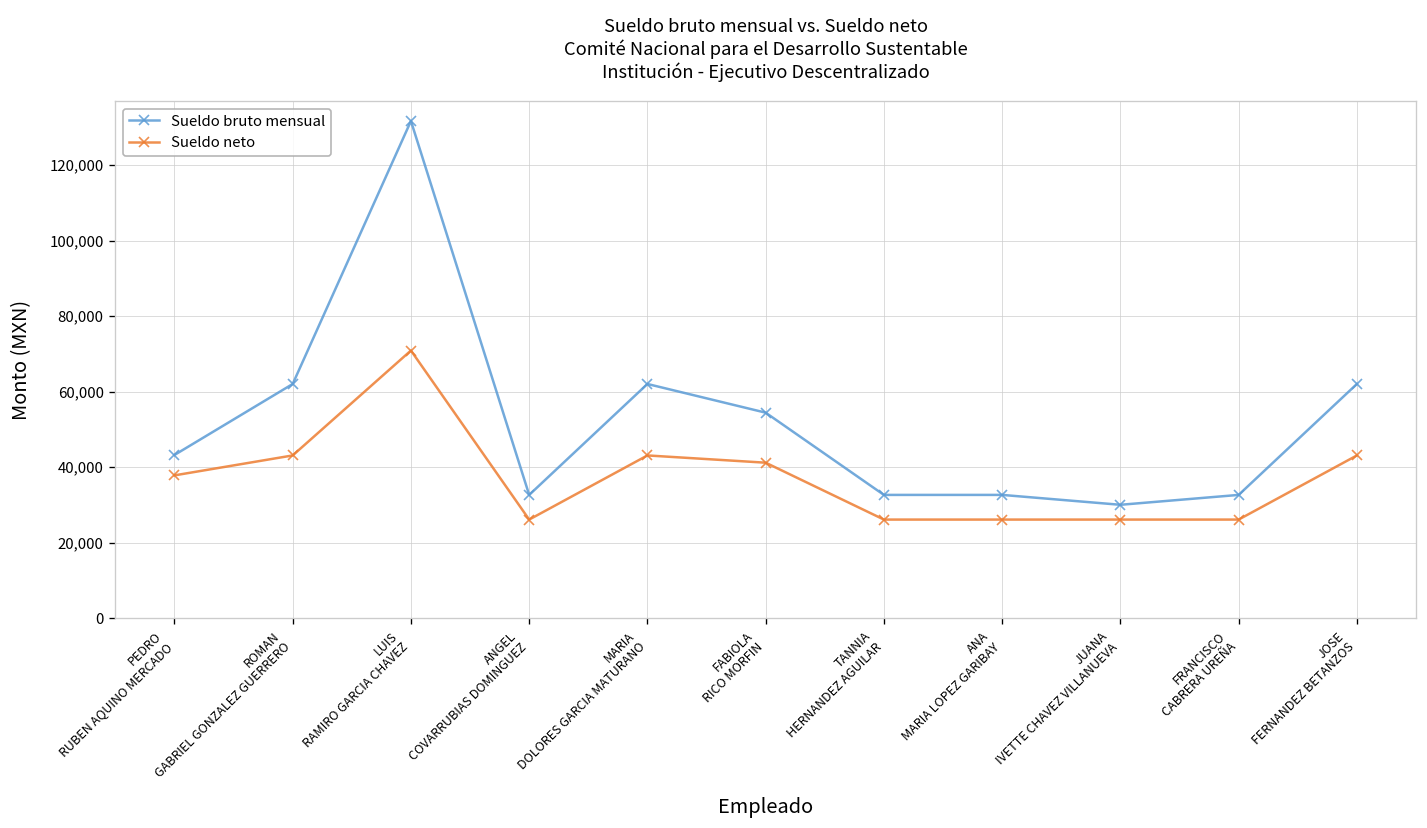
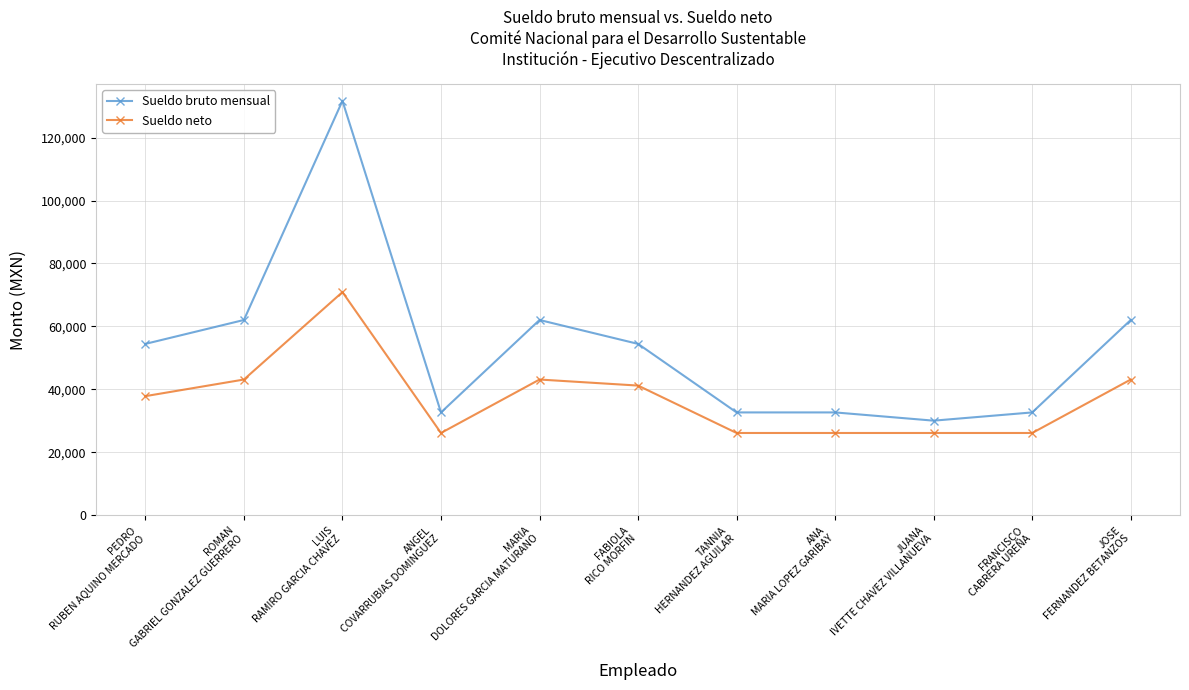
  {
    "Sueldo bruto mensual": {
-     "PEDRO RUBEN AQUINO MERCADO": "43,000",
+     "PEDRO RUBEN AQUINO MERCADO": "54,000",
      "ROMAN GABRIEL GONZALEZ GUERRERO": "62,000",
      "LUIS RAMIRO GARCIA CHAVEZ": "132,000",
      "ANGEL COVARRUBIAS DOMINGUEZ": "33,000",
      "MARIA DOLORES GARCIA MATURANO": "62,000",
      "FABIOLA RICO MORFIN": "54,000",
      "TANNIA HERNANDEZ AGUILAR": "33,000",
      "ANA MARIA LOPEZ GARIBAY": "33,000",
      "JUANA IVETTE CHAVEZ VILLANUEVA": "30,000",
      "FRANCISCO CABRERA UREÑA": "33,000",
      "JOSE FERNANDEZ BETANZOS": "62,000"
    },
    "Sueldo neto": {
      "PEDRO RUBEN AQUINO MERCADO": "38,000",
      "ROMAN GABRIEL GONZALEZ GUERRERO": "43,000",
      "LUIS RAMIRO GARCIA CHAVEZ": "71,000",
      "ANGEL COVARRUBIAS DOMINGUEZ": "26,000",
      "MARIA DOLORES GARCIA MATURANO": "43,000",
      "FABIOLA RICO MORFIN": "41,000",
      "TANNIA HERNANDEZ AGUILAR": "26,000",
      "ANA MARIA LOPEZ GARIBAY": "26,000",
      "JUANA IVETTE CHAVEZ VILLANUEVA": "26,000",
      "FRANCISCO CABRERA UREÑA": "26,000",
      "JOSE FERNANDEZ BETANZOS": "43,000"
    }
  }
